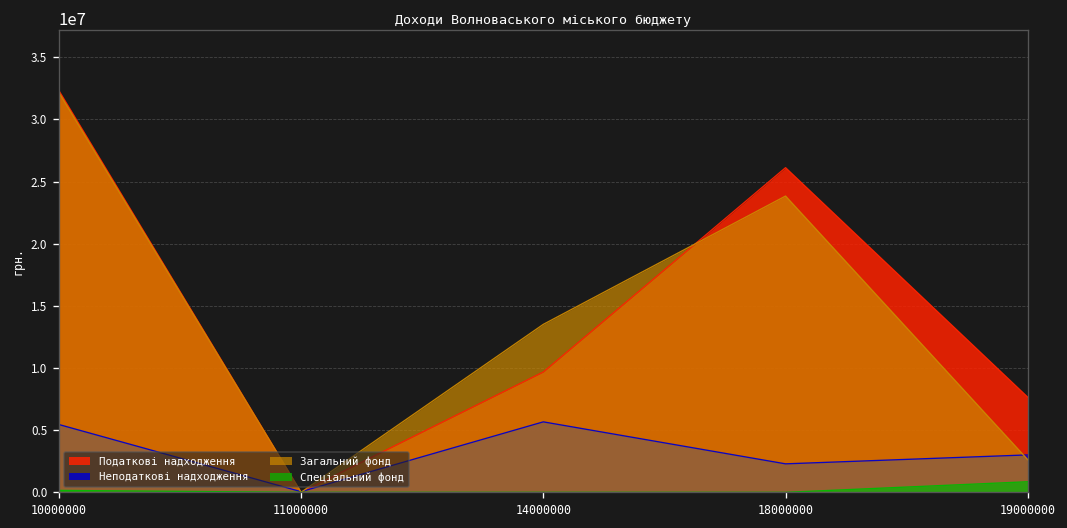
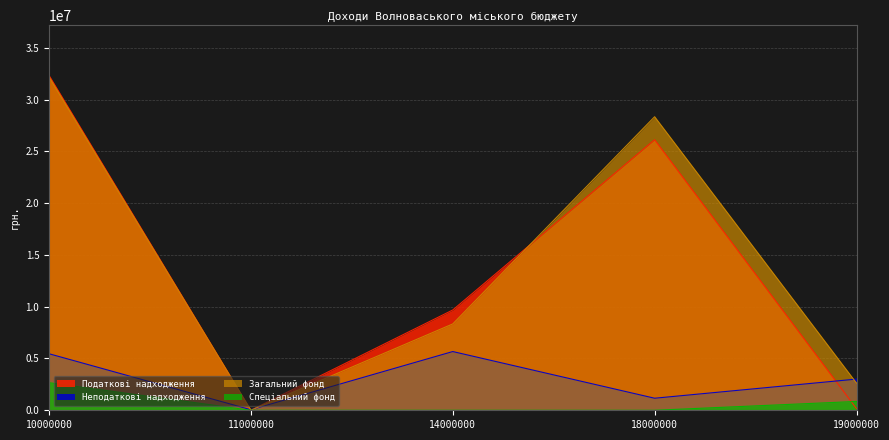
  {
    "Податкові надходження": {
      "14000000": 9700000,
      "18000000": 26100000,
-     "19000000": 7700000
+     "19000000": 200000
    },
    "Неподаткові надходження": {
      "10000000": 5500000,
      "14000000": 5700000,
-     "18000000": 2300000,
+     "18000000": 1200000,
      "19000000": 3000000
    },
    "Загальний фонд": {
-     "14000000": 13500000,
-     "18000000": 23800000,
+     "14000000": 8300000,
+     "18000000": 28300000,
      "19000000": 2600000
    },
    "Спеціальний фонд": {
-     "10000000": 200000,
+     "10000000": 2700000,
      "14000000": 0,
      "18000000": 0,
      "19000000": 900000
    }
  }
